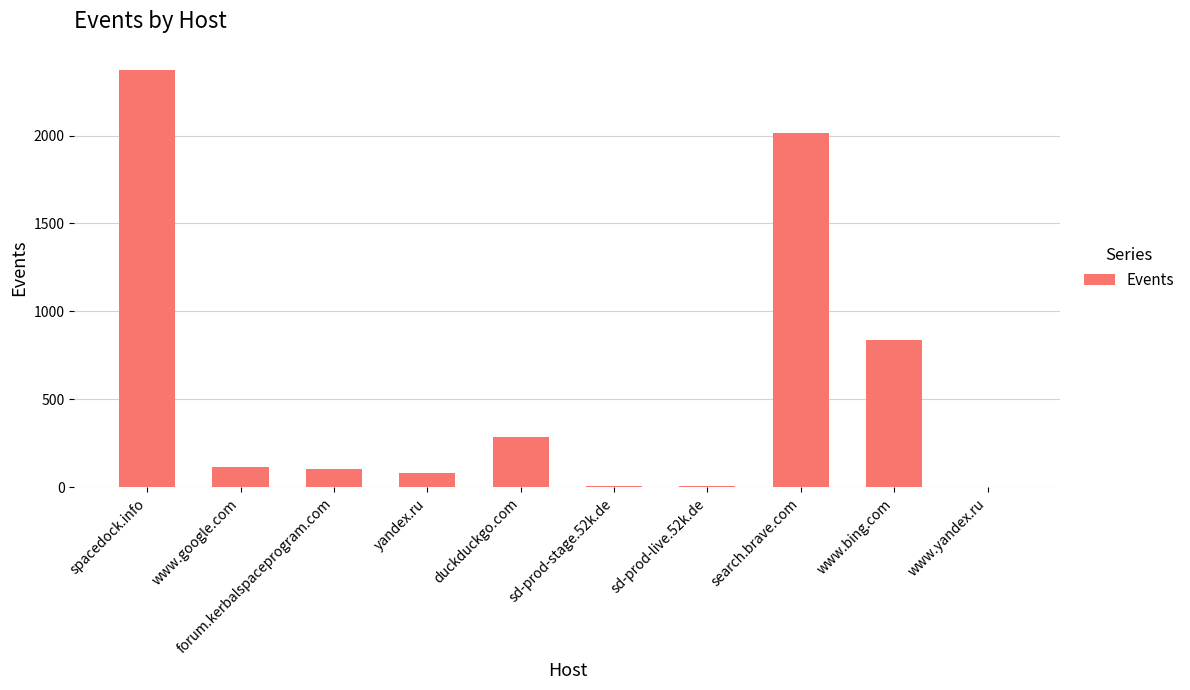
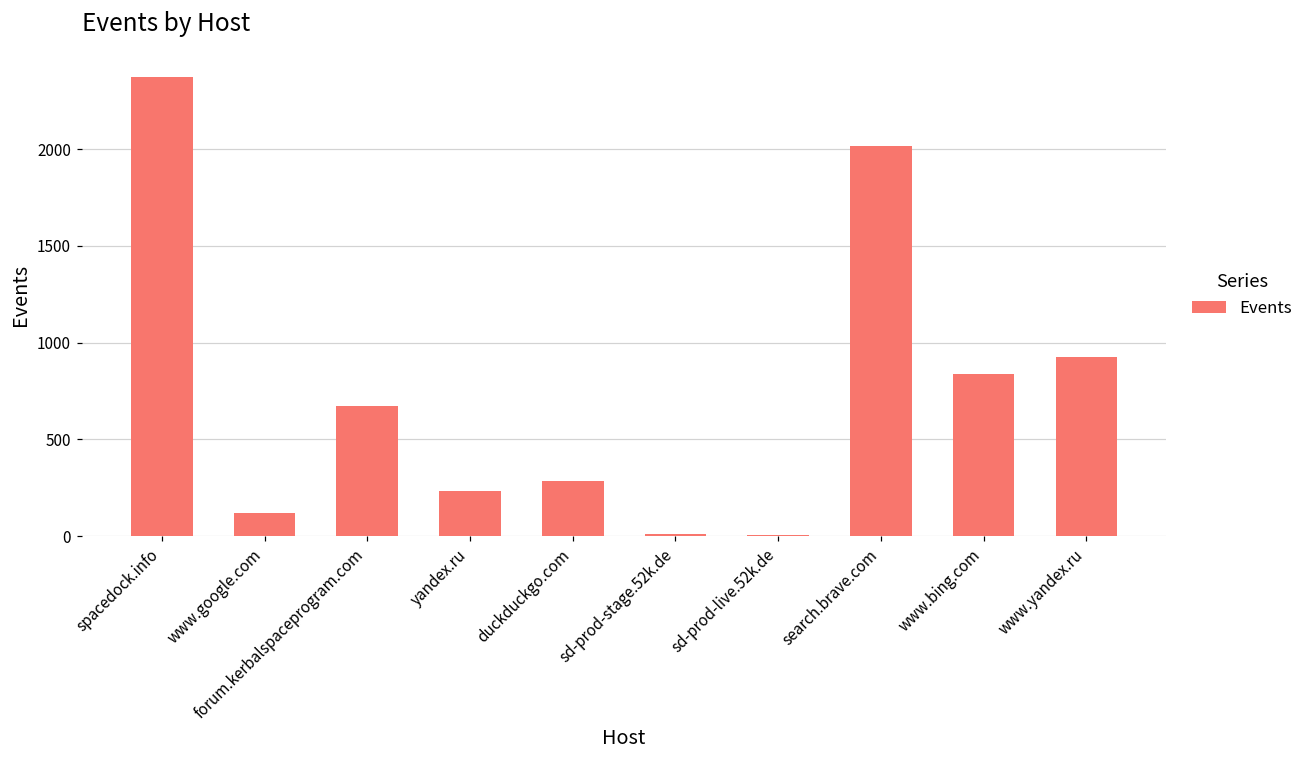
  {
    "spacedock.info": 2370,
    "www.google.com": 120,
-   "forum.kerbalspaceprogram.com": 100,
-   "yandex.ru": 80,
+   "forum.kerbalspaceprogram.com": 670,
+   "yandex.ru": 240,
    "duckduckgo.com": 280,
    "search.brave.com": 2020,
    "www.bing.com": 840,
-   "www.yandex.ru": 0
+   "www.yandex.ru": 930
  }
